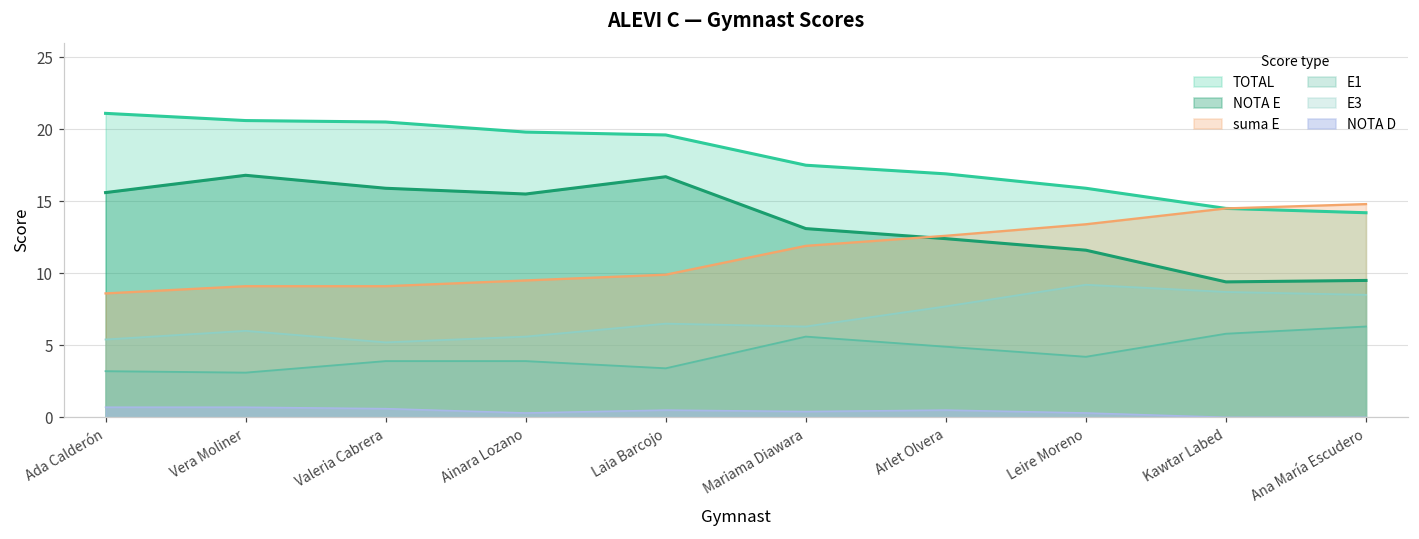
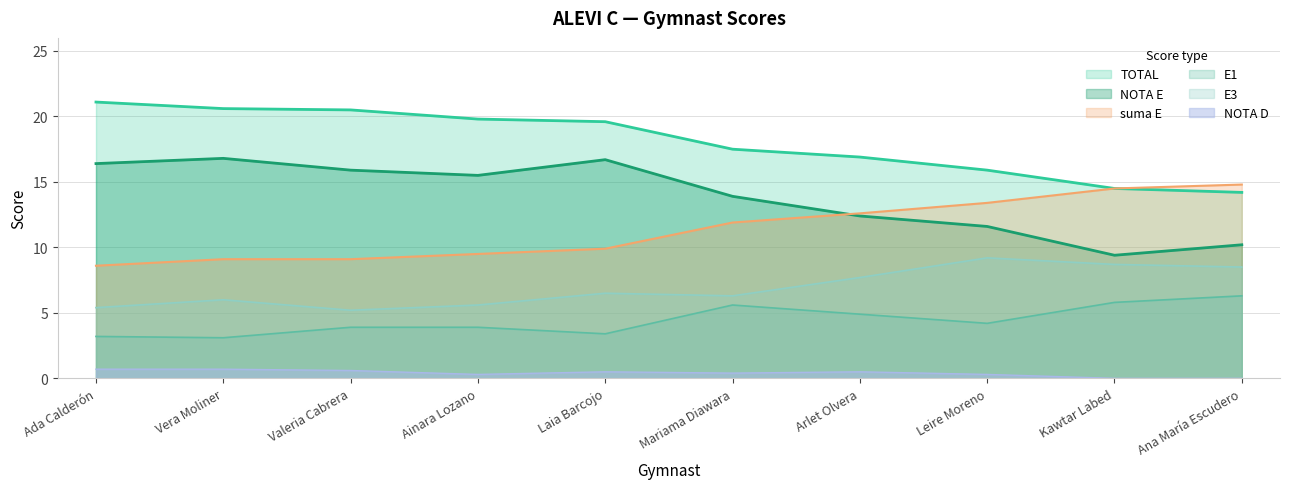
  {
    "NOTA E": {
-     "Ada Calderón": 15.6,
+     "Ada Calderón": 16.4,
      "Vera Moliner": 16.8,
      "Valeria Cabrera": 15.9,
      "Ainara Lozano": 15.5,
      "Laia Barcojo": 16.7,
-     "Mariama Diawara": 13.1,
+     "Mariama Diawara": 13.9,
      "Arlet Olvera": 12.4,
      "Leire Moreno": 11.6,
      "Kawtar Labed": 9.4,
-     "Ana María Escudero": 9.5
+     "Ana María Escudero": 10.2
    },
    "suma E": {
      "Ada Calderón": 8.6,
      "Vera Moliner": 9.1,
      "Valeria Cabrera": 9.1,
      "Ainara Lozano": 9.5,
      "Laia Barcojo": 9.9,
      "Mariama Diawara": 11.9,
      "Arlet Olvera": 12.6,
      "Leire Moreno": 13.4,
      "Ana María Escudero": 14.8
    }
  }
